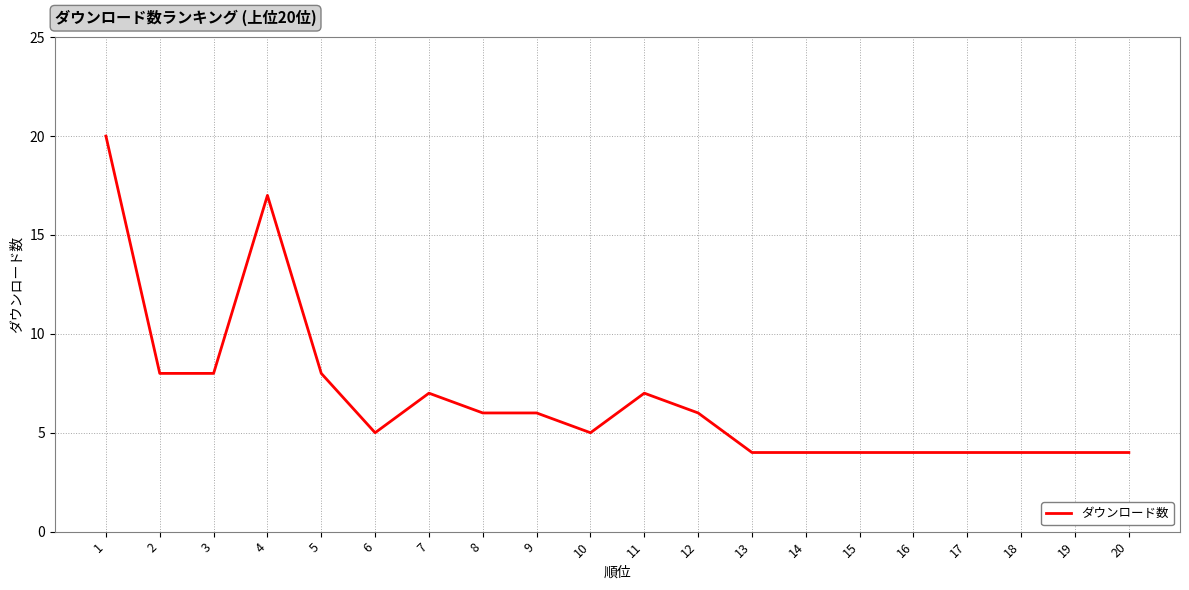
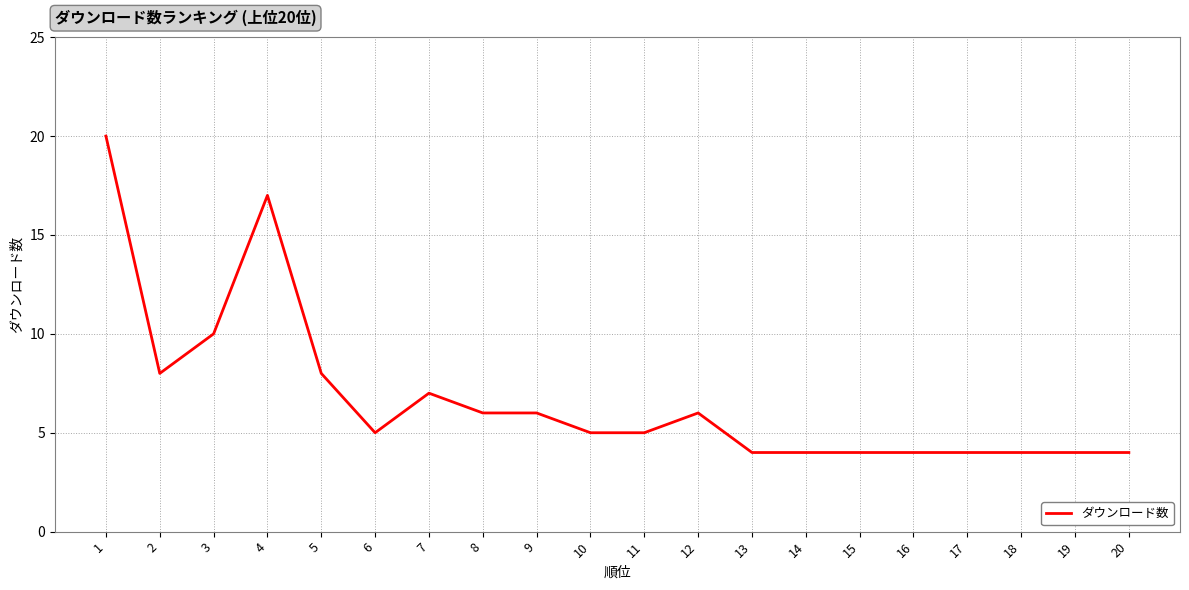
  {
    "1": 20,
    "2": 8,
-   "3": 8,
+   "3": 10,
    "4": 17,
    "5": 8,
    "6": 5,
    "7": 7,
    "8": 6,
    "9": 6,
    "10": 5,
-   "11": 7,
+   "11": 5,
    "12": 6,
    "13": 4,
    "14": 4,
    "15": 4,
    "16": 4,
    "17": 4,
    "18": 4,
    "19": 4,
    "20": 4
  }
